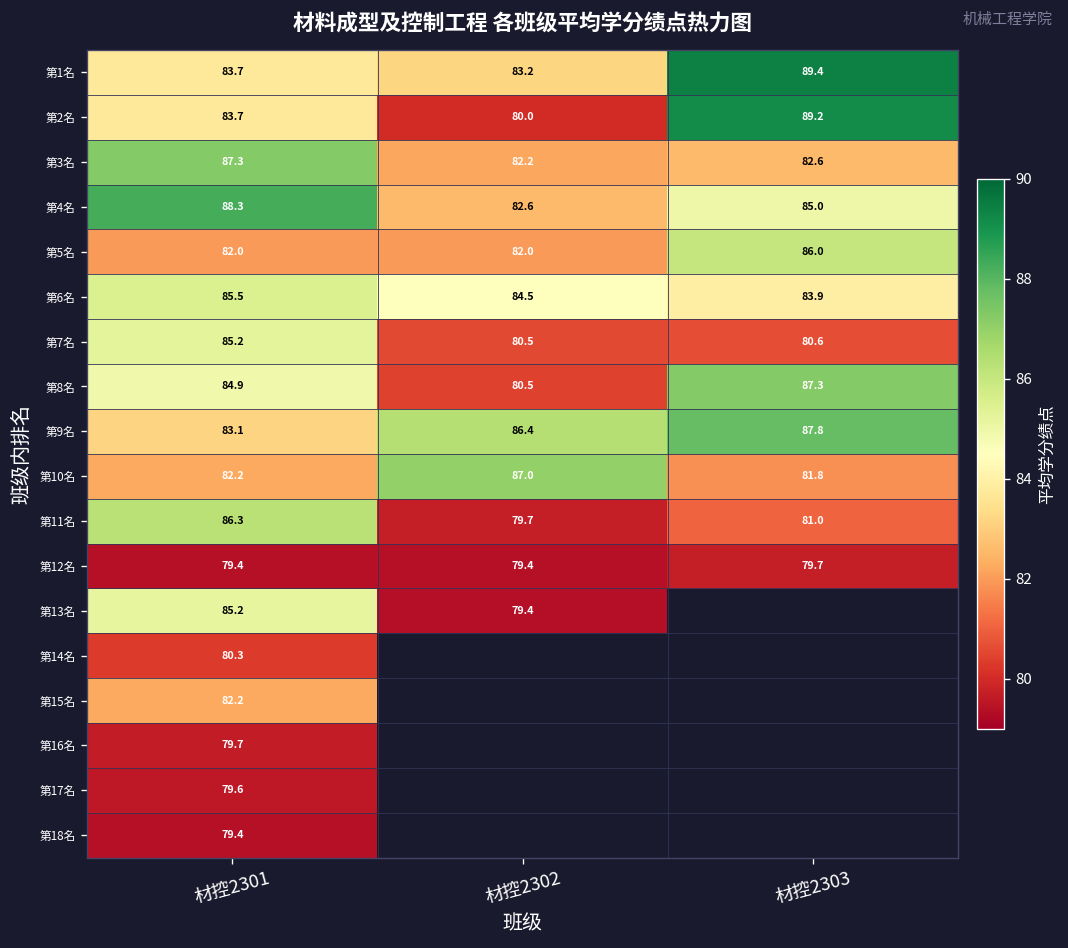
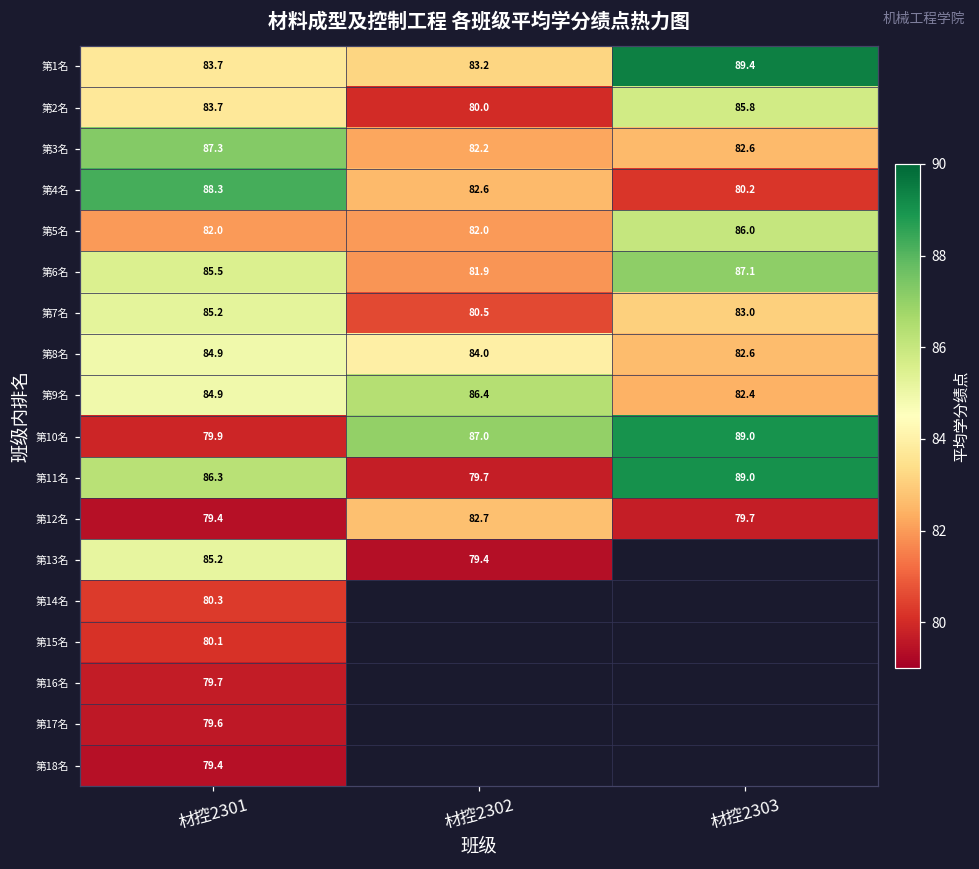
  {
    "第1名": {
      "材控2301": 83.7,
      "材控2302": 83.2,
      "材控2303": 89.4
    },
    "第2名": {
      "材控2301": 83.7,
      "材控2302": 80.0,
-     "材控2303": 89.2
+     "材控2303": 85.8
    },
    "第3名": {
      "材控2301": 87.3,
      "材控2302": 82.2,
      "材控2303": 82.6
    },
    "第4名": {
      "材控2301": 88.3,
      "材控2302": 82.6,
-     "材控2303": 85.0
+     "材控2303": 80.2
    },
    "第5名": {
      "材控2301": 82.0,
      "材控2302": 82.0,
      "材控2303": 86.0
    },
    "第6名": {
      "材控2301": 85.5,
-     "材控2302": 84.5,
-     "材控2303": 83.9
+     "材控2302": 81.9,
+     "材控2303": 87.1
    },
    "第7名": {
      "材控2301": 85.2,
      "材控2302": 80.5,
-     "材控2303": 80.6
+     "材控2303": 83.0
    },
    "第8名": {
      "材控2301": 84.9,
-     "材控2302": 80.5,
-     "材控2303": 87.3
+     "材控2302": 84.0,
+     "材控2303": 82.6
    },
    "第9名": {
-     "材控2301": 83.1,
+     "材控2301": 84.9,
      "材控2302": 86.4,
-     "材控2303": 87.8
+     "材控2303": 82.4
    },
    "第10名": {
-     "材控2301": 82.2,
+     "材控2301": 79.9,
      "材控2302": 87.0,
-     "材控2303": 81.8
+     "材控2303": 89.0
    },
    "第11名": {
      "材控2301": 86.3,
      "材控2302": 79.7,
-     "材控2303": 81.0
+     "材控2303": 89.0
    },
    "第12名": {
      "材控2301": 79.4,
-     "材控2302": 79.4,
+     "材控2302": 82.7,
      "材控2303": 79.7
    },
    "第13名": {
      "材控2301": 85.2,
      "材控2302": 79.4
    },
    "第14名": {
      "材控2301": 80.3
    },
    "第15名": {
-     "材控2301": 82.2
+     "材控2301": 80.1
    },
    "第16名": {
      "材控2301": 79.7
    },
    "第17名": {
      "材控2301": 79.6
    },
    "第18名": {
      "材控2301": 79.4
    }
  }
